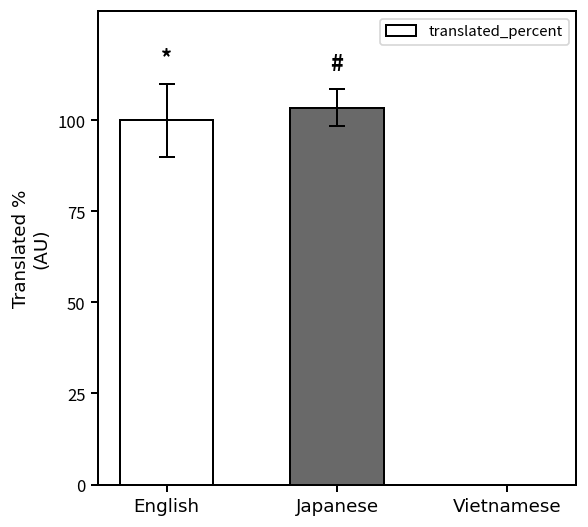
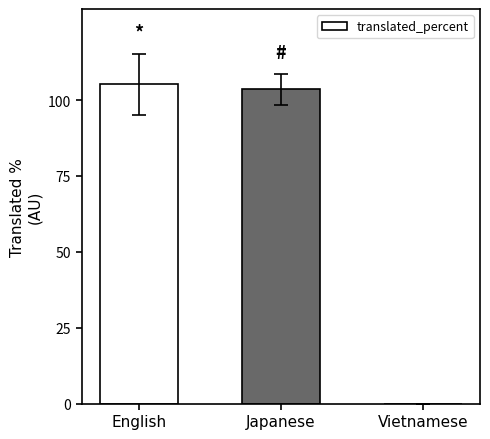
  {
    "translated_percent": {
-     "English": 100,
+     "English": 105,
      "Japanese": 104,
      "Vietnamese": 0
    }
  }
